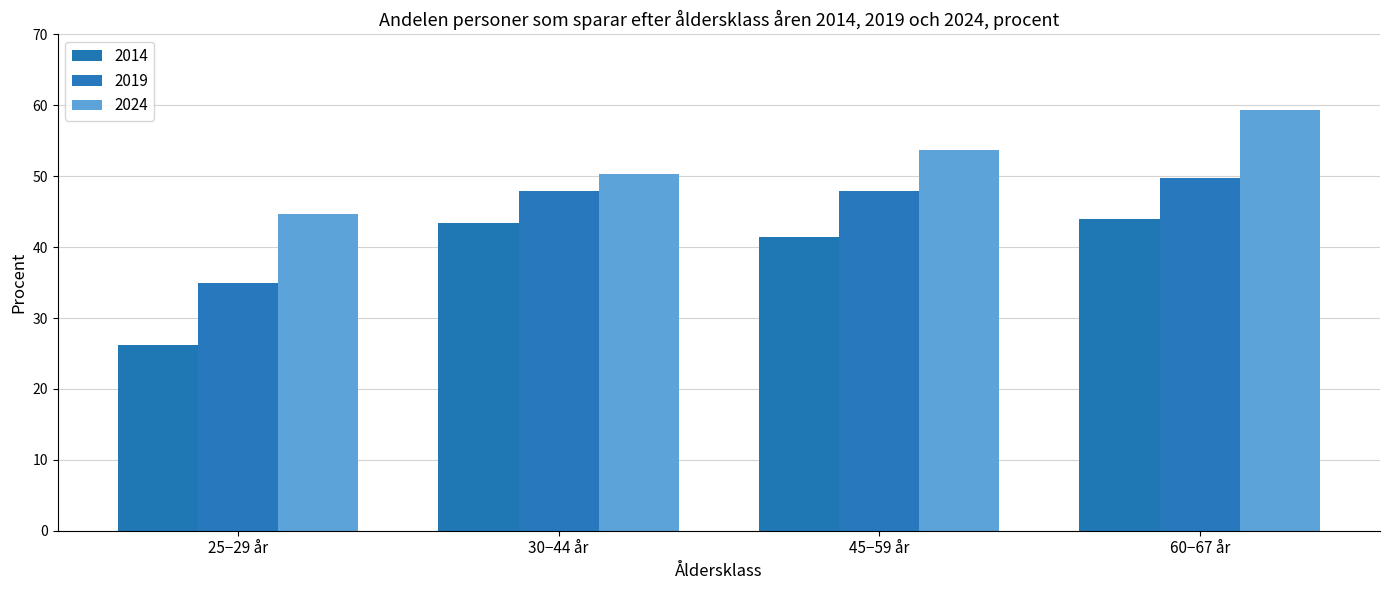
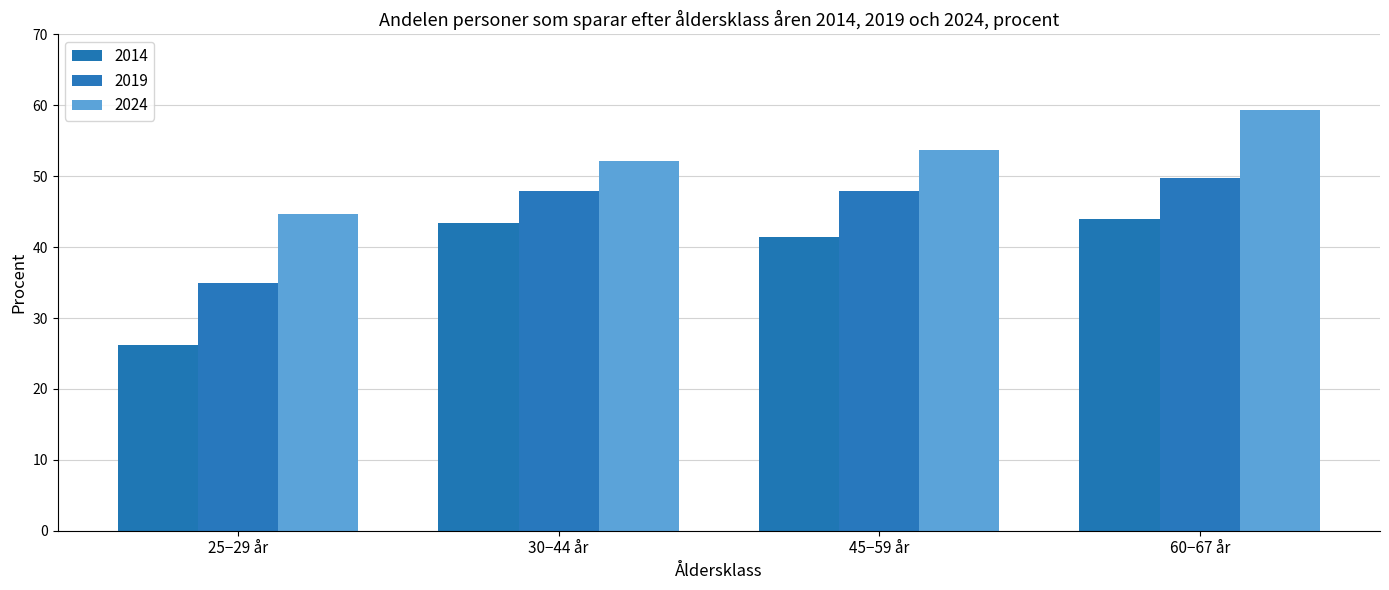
  {
    "2024": {
      "25−29 år": 45,
-     "30−44 år": 50,
+     "30−44 år": 52,
      "45−59 år": 54,
      "60−67 år": 59
    }
  }
